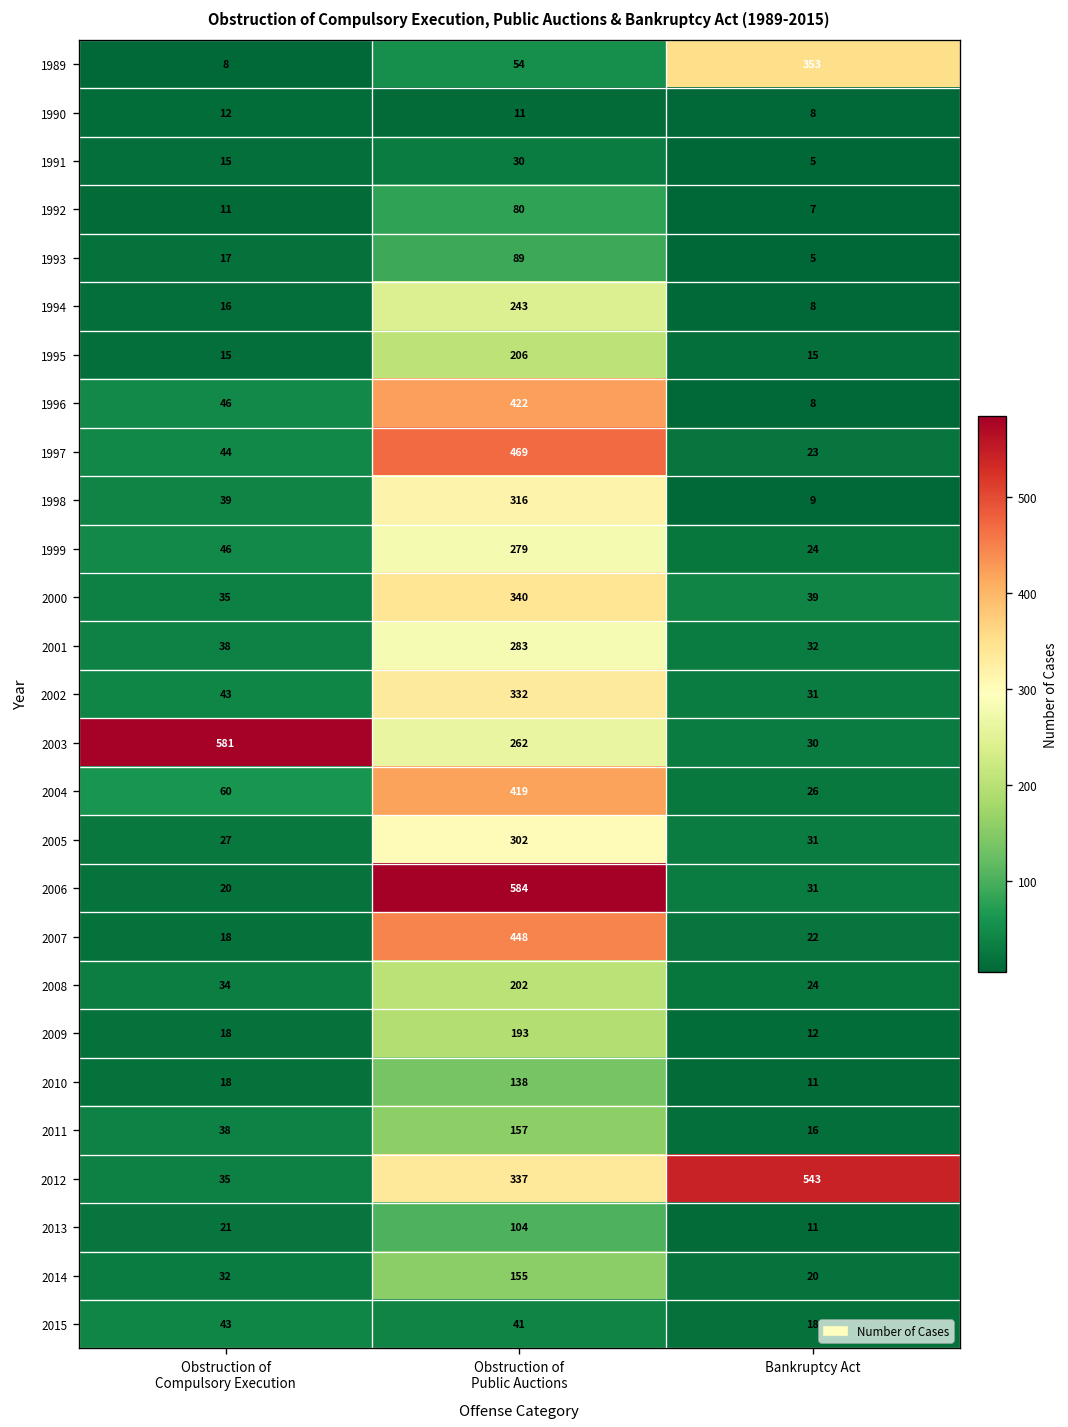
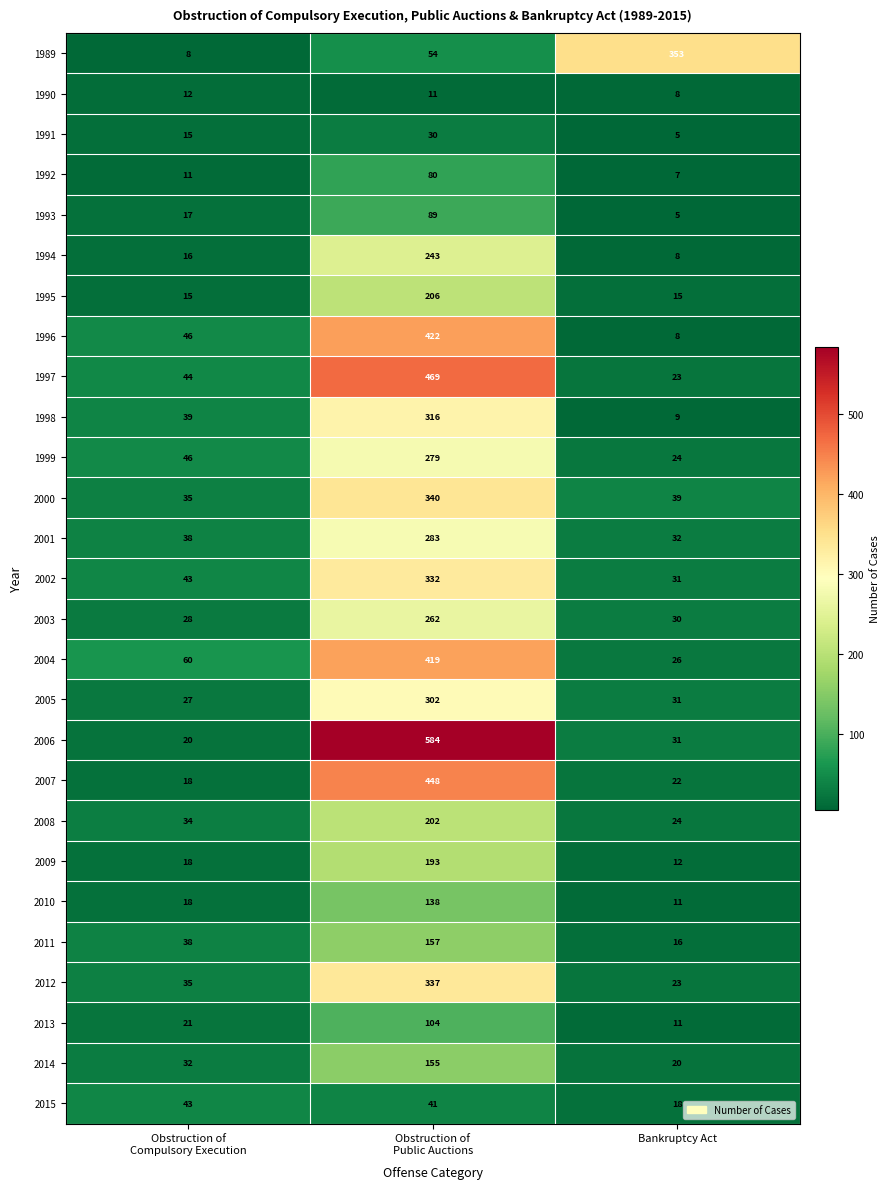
  {
    "1989": {
      "Obstruction of Compulsory Execution": 8,
      "Obstruction of Public Auctions": 54,
      "Bankruptcy Act": 353
    },
    "1990": {
      "Obstruction of Compulsory Execution": 12,
      "Obstruction of Public Auctions": 11,
      "Bankruptcy Act": 8
    },
    "1991": {
      "Obstruction of Compulsory Execution": 15,
      "Obstruction of Public Auctions": 30,
      "Bankruptcy Act": 5
    },
    "1992": {
      "Obstruction of Compulsory Execution": 11,
      "Obstruction of Public Auctions": 80,
      "Bankruptcy Act": 7
    },
    "1993": {
      "Obstruction of Compulsory Execution": 17,
      "Obstruction of Public Auctions": 89,
      "Bankruptcy Act": 5
    },
    "1994": {
      "Obstruction of Compulsory Execution": 16,
      "Obstruction of Public Auctions": 243,
      "Bankruptcy Act": 8
    },
    "1995": {
      "Obstruction of Compulsory Execution": 15,
      "Obstruction of Public Auctions": 206,
      "Bankruptcy Act": 15
    },
    "1996": {
      "Obstruction of Compulsory Execution": 46,
      "Obstruction of Public Auctions": 422,
      "Bankruptcy Act": 8
    },
    "1997": {
      "Obstruction of Compulsory Execution": 44,
      "Obstruction of Public Auctions": 469,
      "Bankruptcy Act": 23
    },
    "1998": {
      "Obstruction of Compulsory Execution": 39,
      "Obstruction of Public Auctions": 316,
      "Bankruptcy Act": 9
    },
    "1999": {
      "Obstruction of Compulsory Execution": 46,
      "Obstruction of Public Auctions": 279,
      "Bankruptcy Act": 24
    },
    "2000": {
      "Obstruction of Compulsory Execution": 35,
      "Obstruction of Public Auctions": 340,
      "Bankruptcy Act": 39
    },
    "2001": {
      "Obstruction of Compulsory Execution": 38,
      "Obstruction of Public Auctions": 283,
      "Bankruptcy Act": 32
    },
    "2002": {
      "Obstruction of Compulsory Execution": 43,
      "Obstruction of Public Auctions": 332,
      "Bankruptcy Act": 31
    },
    "2003": {
-     "Obstruction of Compulsory Execution": 581,
+     "Obstruction of Compulsory Execution": 28,
      "Obstruction of Public Auctions": 262,
      "Bankruptcy Act": 30
    },
    "2004": {
      "Obstruction of Compulsory Execution": 60,
      "Obstruction of Public Auctions": 419,
      "Bankruptcy Act": 26
    },
    "2005": {
      "Obstruction of Compulsory Execution": 27,
      "Obstruction of Public Auctions": 302,
      "Bankruptcy Act": 31
    },
    "2006": {
      "Obstruction of Compulsory Execution": 20,
      "Obstruction of Public Auctions": 584,
      "Bankruptcy Act": 31
    },
    "2007": {
      "Obstruction of Compulsory Execution": 18,
      "Obstruction of Public Auctions": 448,
      "Bankruptcy Act": 22
    },
    "2008": {
      "Obstruction of Compulsory Execution": 34,
      "Obstruction of Public Auctions": 202,
      "Bankruptcy Act": 24
    },
    "2009": {
      "Obstruction of Compulsory Execution": 18,
      "Obstruction of Public Auctions": 193,
      "Bankruptcy Act": 12
    },
    "2010": {
      "Obstruction of Compulsory Execution": 18,
      "Obstruction of Public Auctions": 138,
      "Bankruptcy Act": 11
    },
    "2011": {
      "Obstruction of Compulsory Execution": 38,
      "Obstruction of Public Auctions": 157,
      "Bankruptcy Act": 16
    },
    "2012": {
      "Obstruction of Compulsory Execution": 35,
      "Obstruction of Public Auctions": 337,
-     "Bankruptcy Act": 543
+     "Bankruptcy Act": 23
    },
    "2013": {
      "Obstruction of Compulsory Execution": 21,
      "Obstruction of Public Auctions": 104,
      "Bankruptcy Act": 11
    },
    "2014": {
      "Obstruction of Compulsory Execution": 32,
      "Obstruction of Public Auctions": 155,
      "Bankruptcy Act": 20
    },
    "2015": {
      "Obstruction of Compulsory Execution": 43,
      "Obstruction of Public Auctions": 41,
      "Bankruptcy Act": 18
    }
  }
